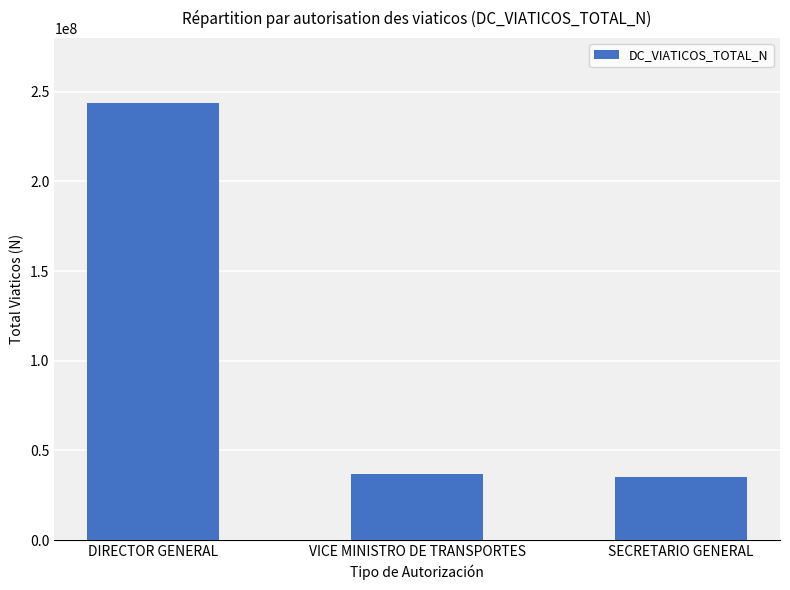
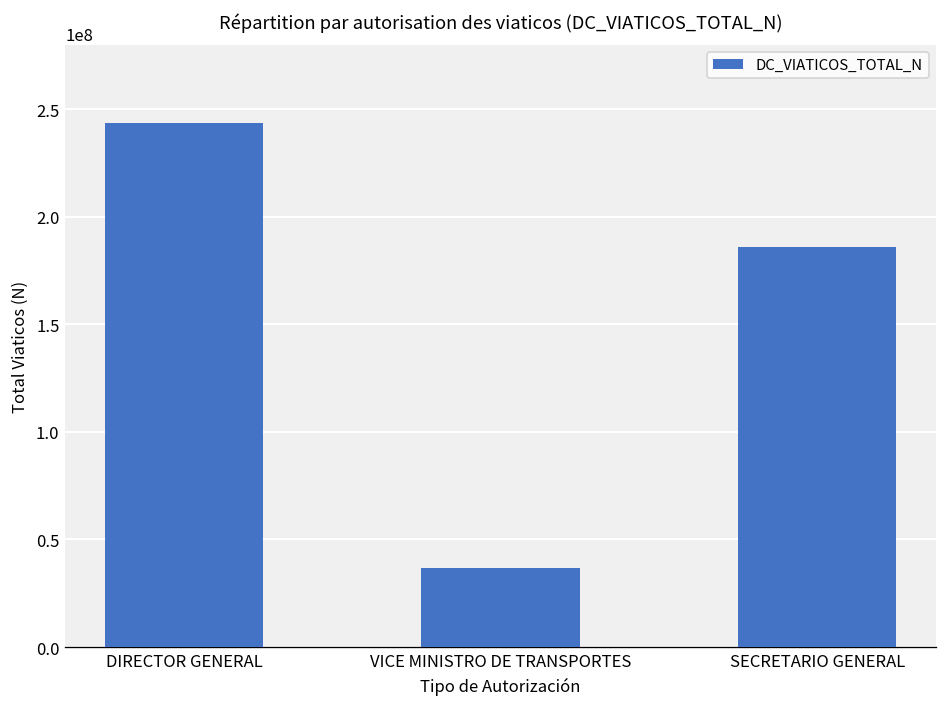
  {
    "DIRECTOR GENERAL": 244000000,
    "VICE MINISTRO DE TRANSPORTES": 37000000,
-   "SECRETARIO GENERAL": 35000000
+   "SECRETARIO GENERAL": 186000000
  }
